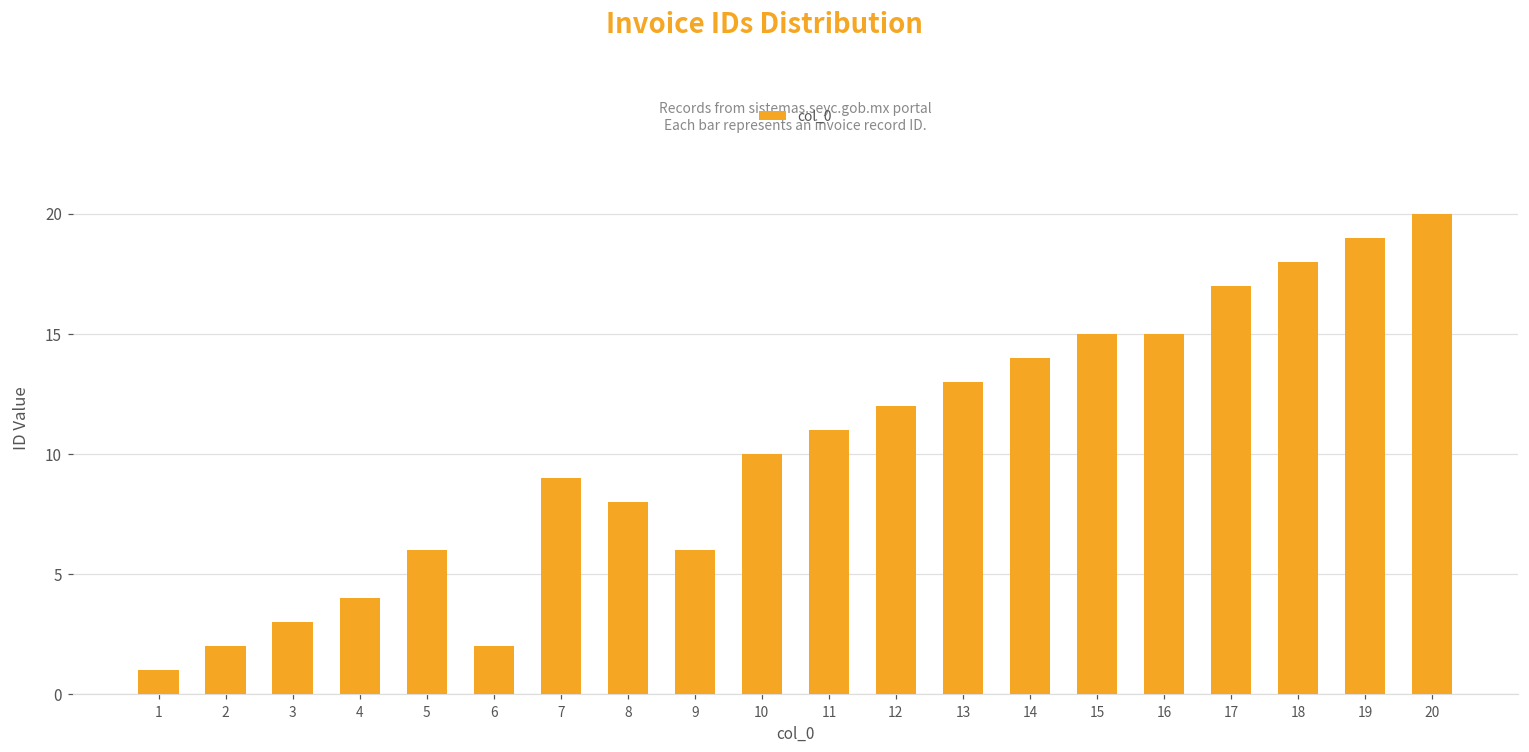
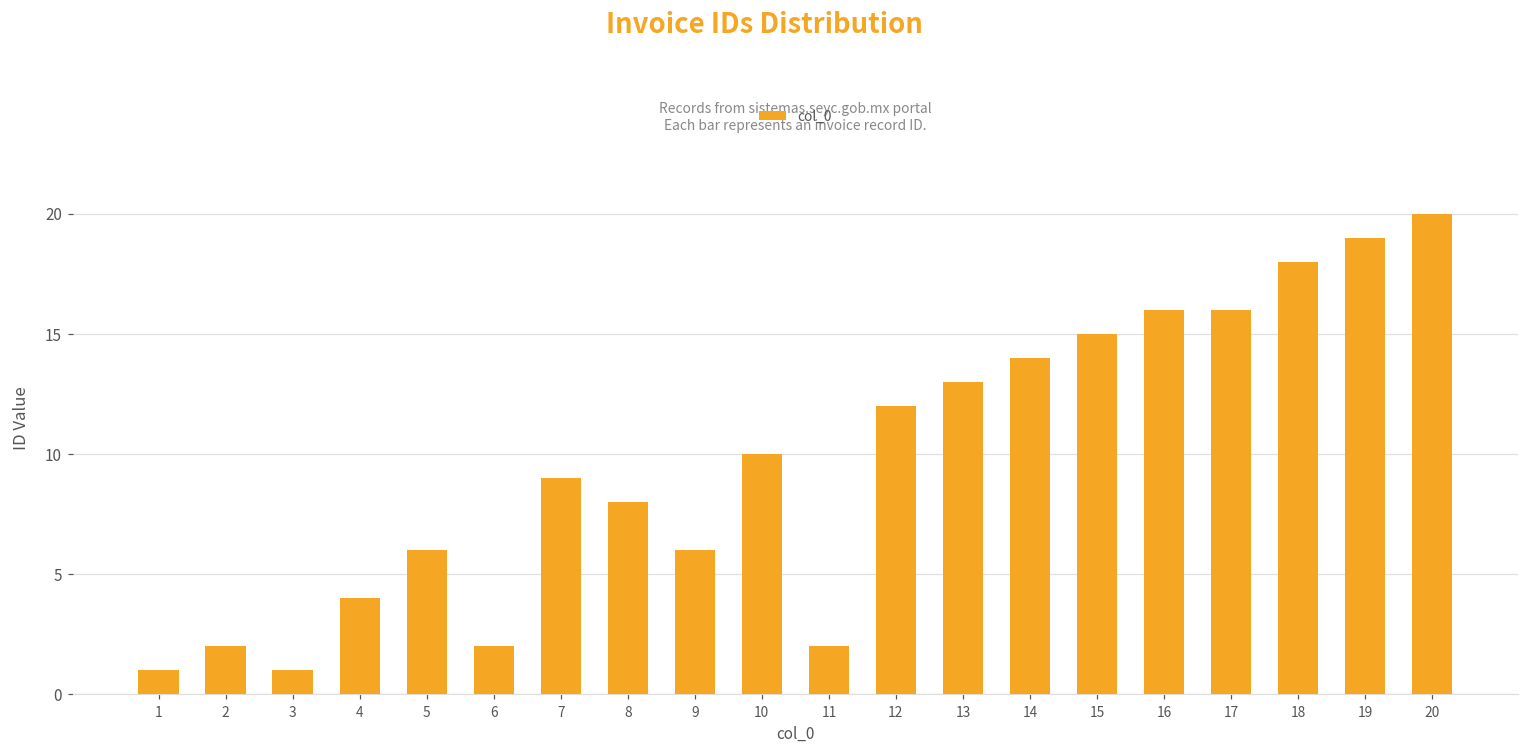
  {
    "1": 1,
    "2": 2,
-   "3": 3,
+   "3": 1,
    "4": 4,
    "5": 6,
    "6": 2,
    "7": 9,
    "8": 8,
    "9": 6,
    "10": 10,
-   "11": 11,
+   "11": 2,
    "12": 12,
    "13": 13,
    "14": 14,
    "15": 15,
-   "16": 15,
-   "17": 17,
+   "16": 16,
+   "17": 16,
    "18": 18,
    "19": 19,
    "20": 20
  }
